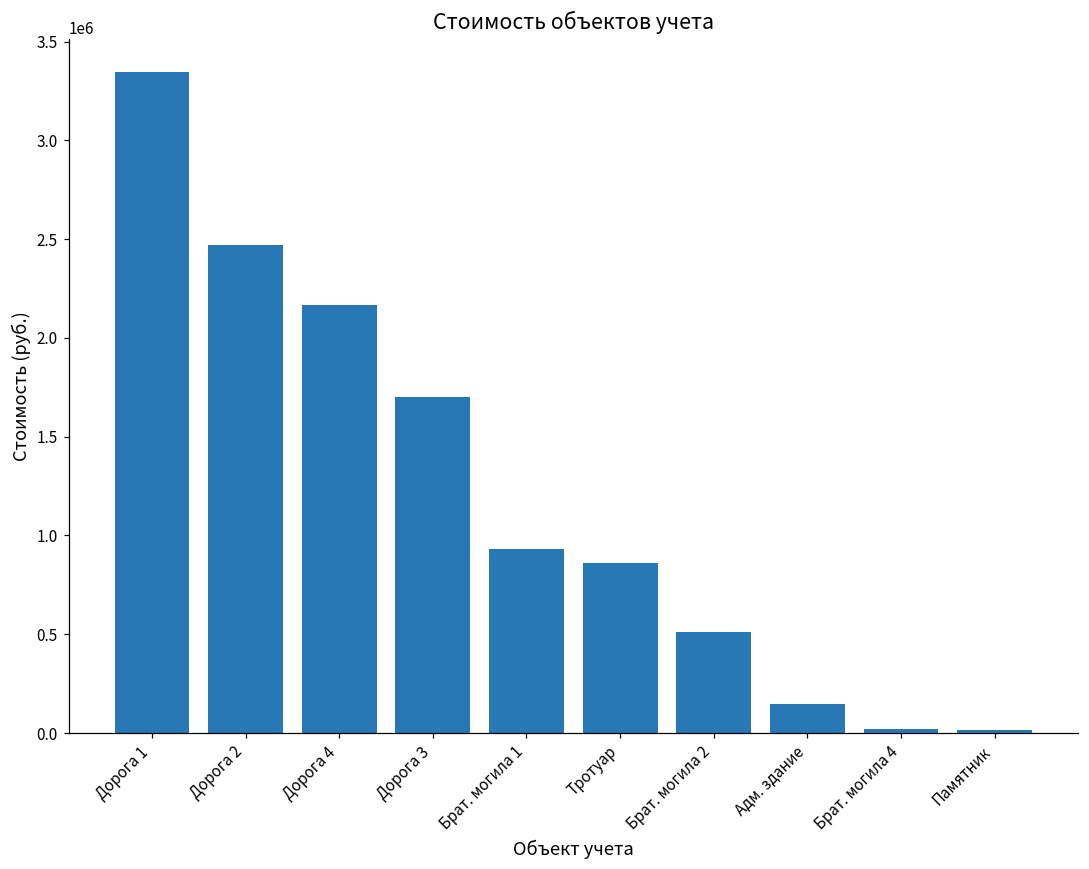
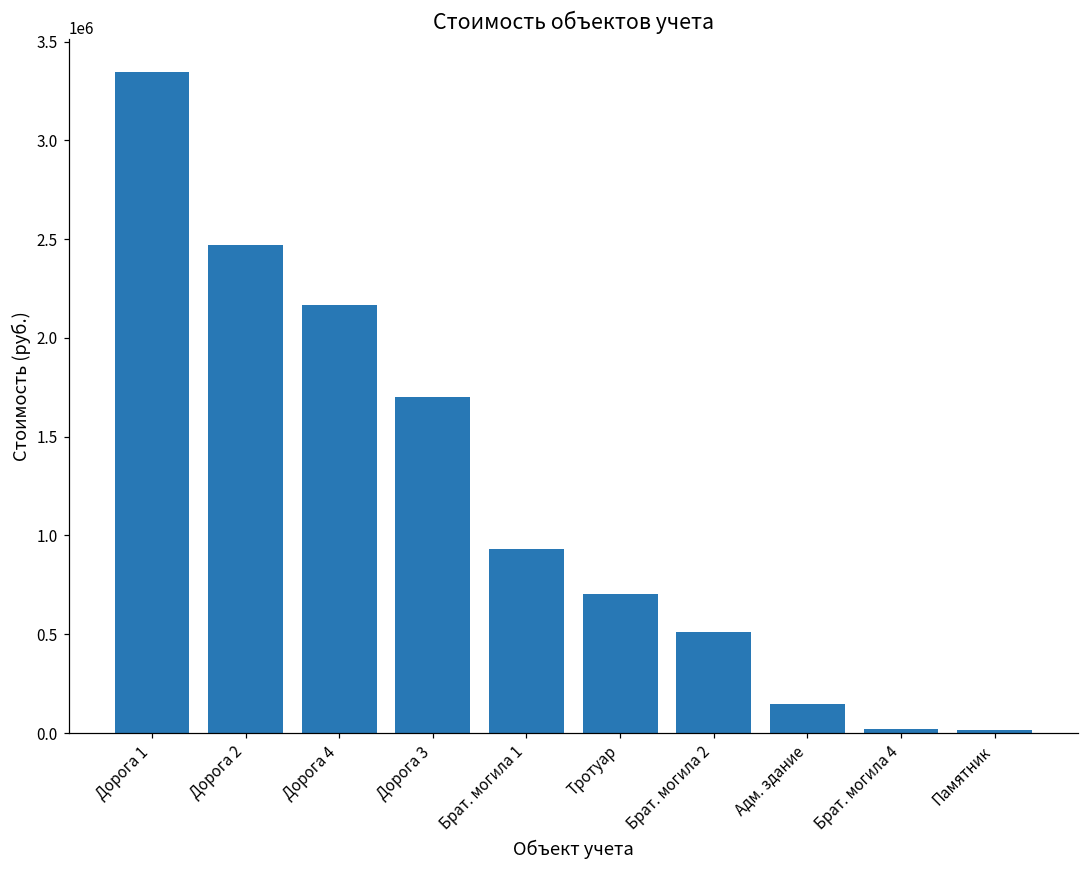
  {
    "Дорога 1": 3350000,
    "Дорога 2": 2470000,
    "Дорога 4": 2170000,
    "Дорога 3": 1700000,
    "Брат. могила 1": 930000,
-   "Тротуар": 860000,
+   "Тротуар": 700000,
    "Брат. могила 2": 510000,
    "Адм. здание": 150000,
    "Брат. могила 4": 20000,
    "Памятник": 20000
  }
